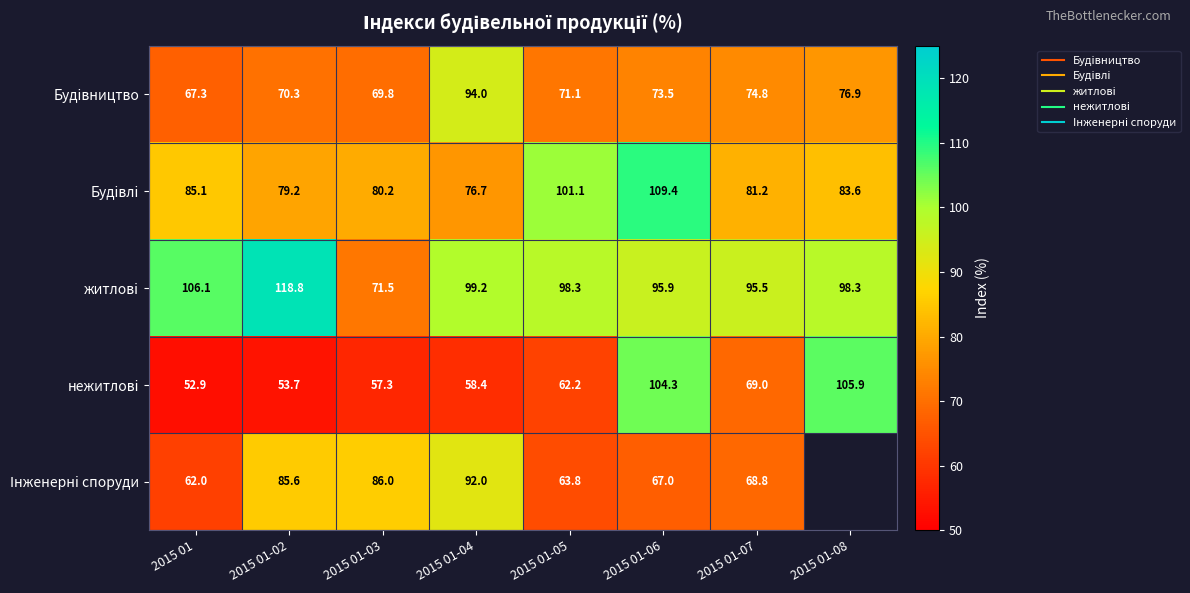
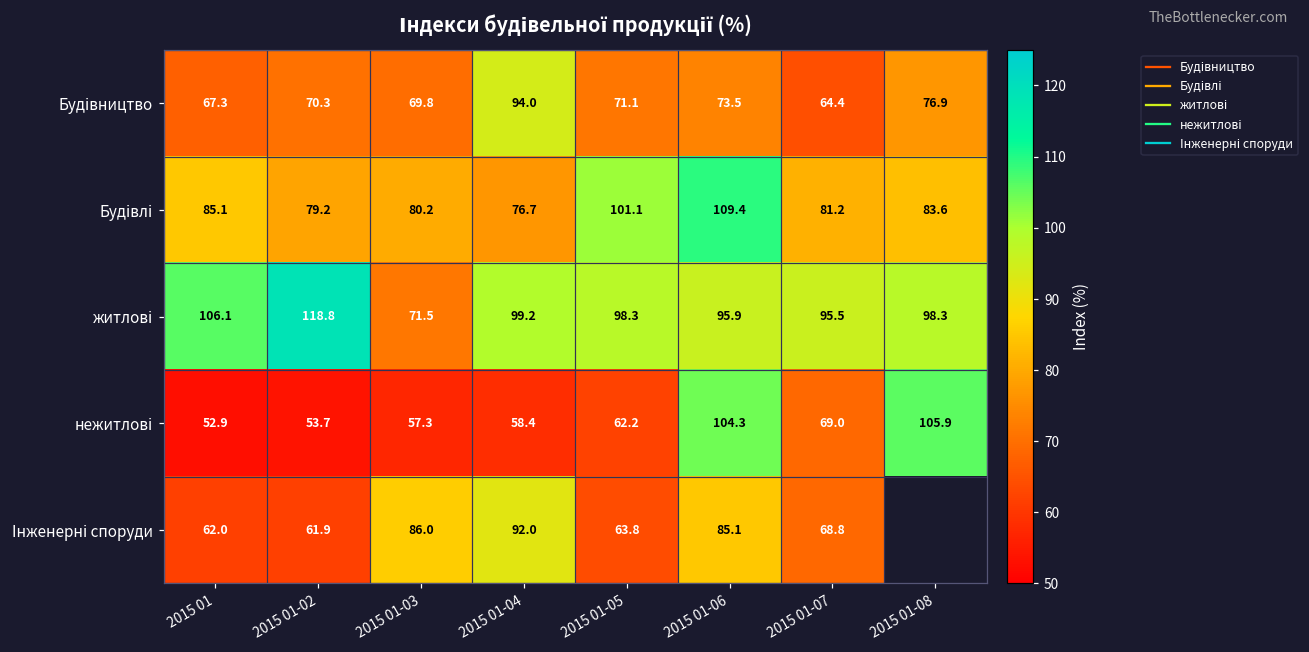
  {
    "Будівництво": {
      "2015 01": 67.3,
      "2015 01-02": 70.3,
      "2015 01-03": 69.8,
      "2015 01-04": 94.0,
      "2015 01-05": 71.1,
      "2015 01-06": 73.5,
-     "2015 01-07": 74.8,
+     "2015 01-07": 64.4,
      "2015 01-08": 76.9
    },
    "Будівлі": {
      "2015 01": 85.1,
      "2015 01-02": 79.2,
      "2015 01-03": 80.2,
      "2015 01-04": 76.7,
      "2015 01-05": 101.1,
      "2015 01-06": 109.4,
      "2015 01-07": 81.2,
      "2015 01-08": 83.6
    },
    "житлові": {
      "2015 01": 106.1,
      "2015 01-02": 118.8,
      "2015 01-03": 71.5,
      "2015 01-04": 99.2,
      "2015 01-05": 98.3,
      "2015 01-06": 95.9,
      "2015 01-07": 95.5,
      "2015 01-08": 98.3
    },
    "нежитлові": {
      "2015 01": 52.9,
      "2015 01-02": 53.7,
      "2015 01-03": 57.3,
      "2015 01-04": 58.4,
      "2015 01-05": 62.2,
      "2015 01-06": 104.3,
      "2015 01-07": 69.0,
      "2015 01-08": 105.9
    },
    "Інженерні споруди": {
      "2015 01": 62.0,
-     "2015 01-02": 85.6,
+     "2015 01-02": 61.9,
      "2015 01-03": 86.0,
      "2015 01-04": 92.0,
      "2015 01-05": 63.8,
-     "2015 01-06": 67.0,
+     "2015 01-06": 85.1,
      "2015 01-07": 68.8
    }
  }
